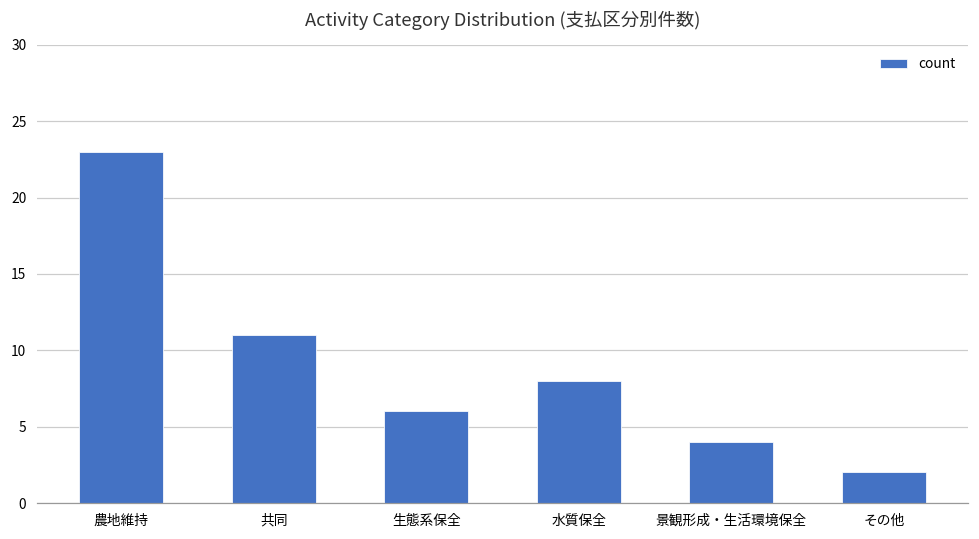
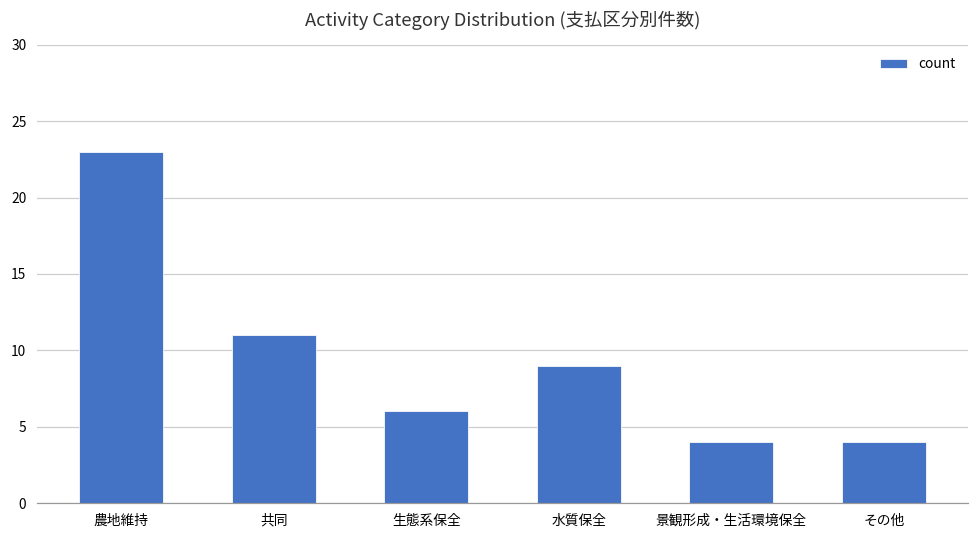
  {
    "農地維持": 23,
    "共同": 11,
    "生態系保全": 6,
-   "水質保全": 8,
+   "水質保全": 9,
    "景観形成・生活環境保全": 4,
-   "その他": 2
+   "その他": 4
  }
